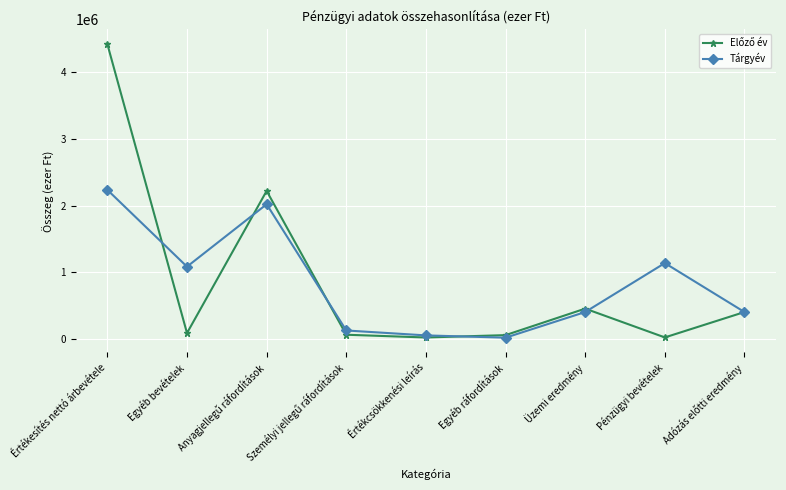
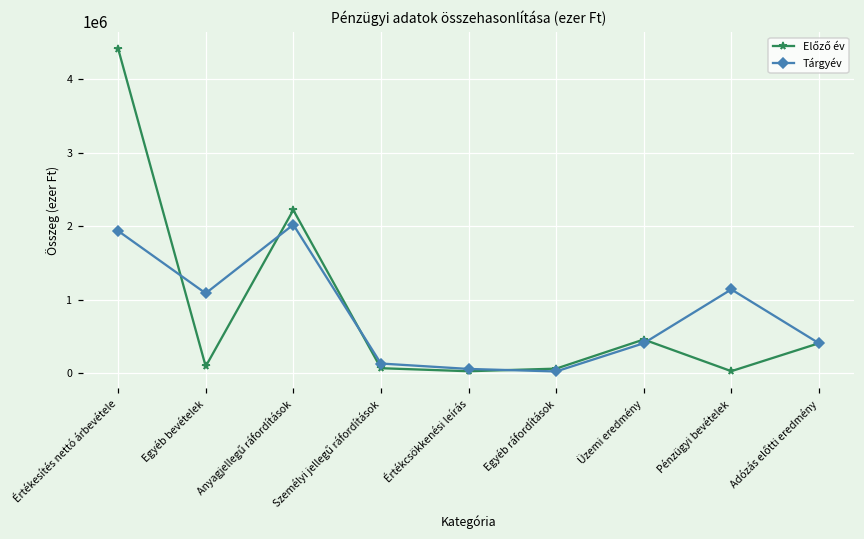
  {
    "Előző év": {
      "Értékesítés nettó árbevétele": 4400000,
      "Egyéb bevételek": 100000,
      "Anyagjellegű ráfordítások": 2200000,
      "Személyi jellegű ráfordítások": 100000,
      "Egyéb ráfordítások": 100000,
      "Üzemi eredmény": 500000,
      "Pénzügyi bevételek": 0
    },
    "Tárgyév": {
-     "Értékesítés nettó árbevétele": 2200000,
+     "Értékesítés nettó árbevétele": 1900000,
      "Egyéb bevételek": 1100000,
      "Anyagjellegű ráfordítások": 2000000,
      "Személyi jellegű ráfordítások": 100000,
      "Egyéb ráfordítások": 0,
      "Üzemi eredmény": 400000,
      "Pénzügyi bevételek": 1100000
    }
  }
